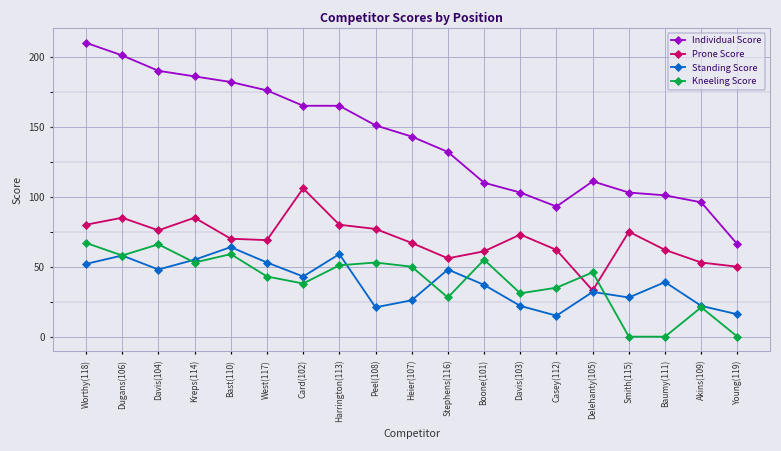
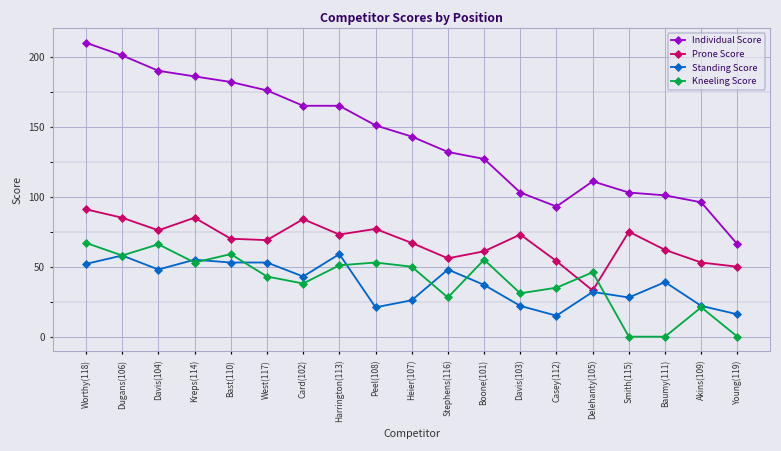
  {
    "Individual Score": {
      "Worthy(118)": 210,
      "Dugans(106)": 201,
      "Davis(104)": 190,
      "Kreps(114)": 186,
      "Bast(110)": 182,
      "West(117)": 176,
      "Card(102)": 165,
      "Harrington(113)": 165,
      "Peel(108)": 151,
      "Heier(107)": 143,
      "Stephens(116)": 132,
-     "Boone(101)": 110,
+     "Boone(101)": 127,
      "Davis(103)": 103,
      "Casey(112)": 93,
      "Delehanty(105)": 111,
      "Smith(115)": 103,
      "Baumy(111)": 101,
      "Akins(109)": 96,
      "Young(119)": 66
    },
    "Prone Score": {
-     "Worthy(118)": 80,
+     "Worthy(118)": 91,
      "Dugans(106)": 85,
      "Davis(104)": 76,
      "Kreps(114)": 85,
      "Bast(110)": 70,
      "West(117)": 69,
-     "Card(102)": 106,
-     "Harrington(113)": 80,
+     "Card(102)": 84,
+     "Harrington(113)": 73,
      "Peel(108)": 77,
      "Heier(107)": 67,
      "Stephens(116)": 56,
      "Boone(101)": 61,
      "Davis(103)": 73,
-     "Casey(112)": 62,
+     "Casey(112)": 54,
      "Smith(115)": 75,
      "Baumy(111)": 62,
      "Akins(109)": 53,
      "Young(119)": 50
    },
    "Standing Score": {
      "Worthy(118)": 52,
      "Davis(104)": 48,
-     "Bast(110)": 64,
+     "Bast(110)": 53,
      "West(117)": 53,
      "Card(102)": 43,
      "Harrington(113)": 59,
      "Peel(108)": 21,
      "Heier(107)": 26,
      "Stephens(116)": 48,
      "Boone(101)": 37,
      "Davis(103)": 22,
      "Casey(112)": 15,
      "Smith(115)": 28,
      "Baumy(111)": 39,
      "Young(119)": 16
    },
    "Kneeling Score": {
      "Worthy(118)": 67,
      "Davis(104)": 66,
      "Bast(110)": 59,
      "West(117)": 43,
      "Card(102)": 38,
      "Harrington(113)": 51,
      "Peel(108)": 53,
      "Heier(107)": 50,
      "Stephens(116)": 28,
      "Boone(101)": 55,
      "Davis(103)": 31,
      "Casey(112)": 35,
      "Delehanty(105)": 46,
      "Smith(115)": 0,
      "Baumy(111)": 0,
      "Young(119)": 0
    }
  }
